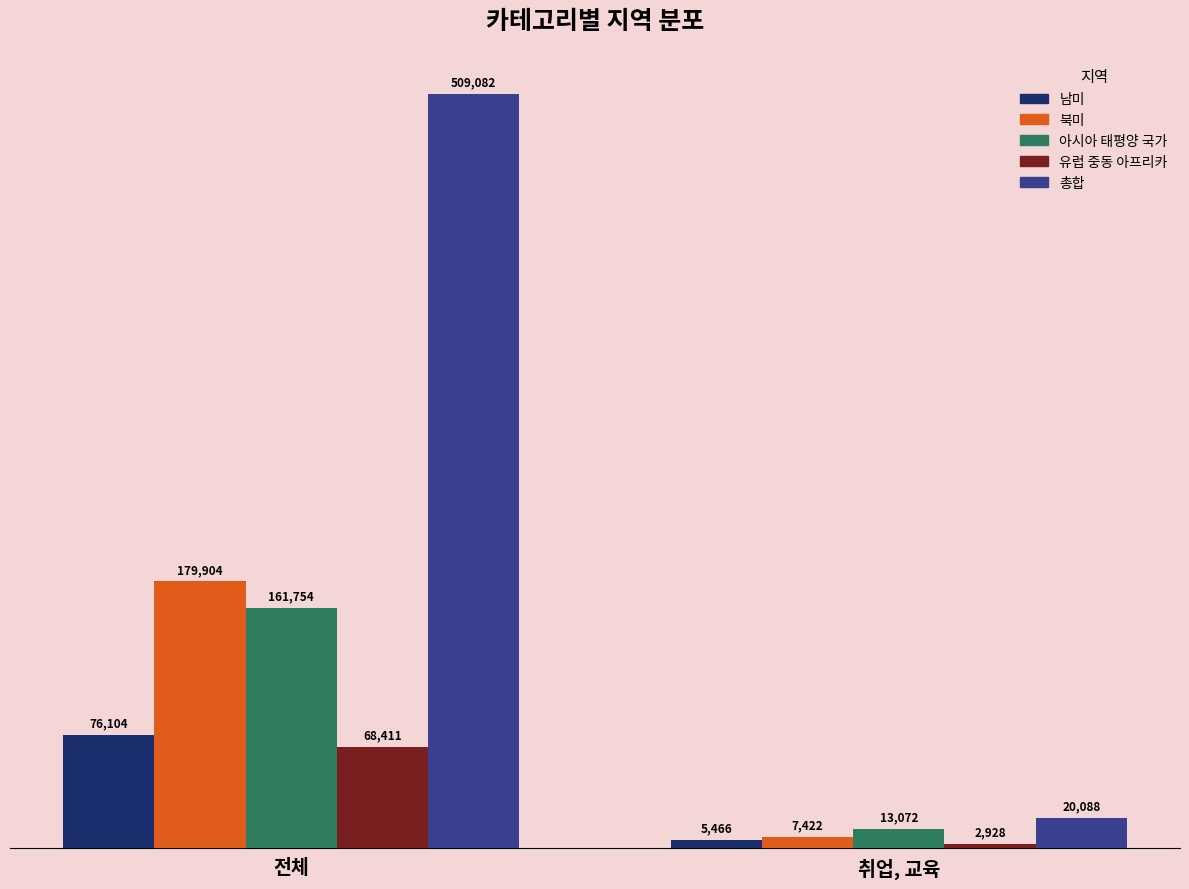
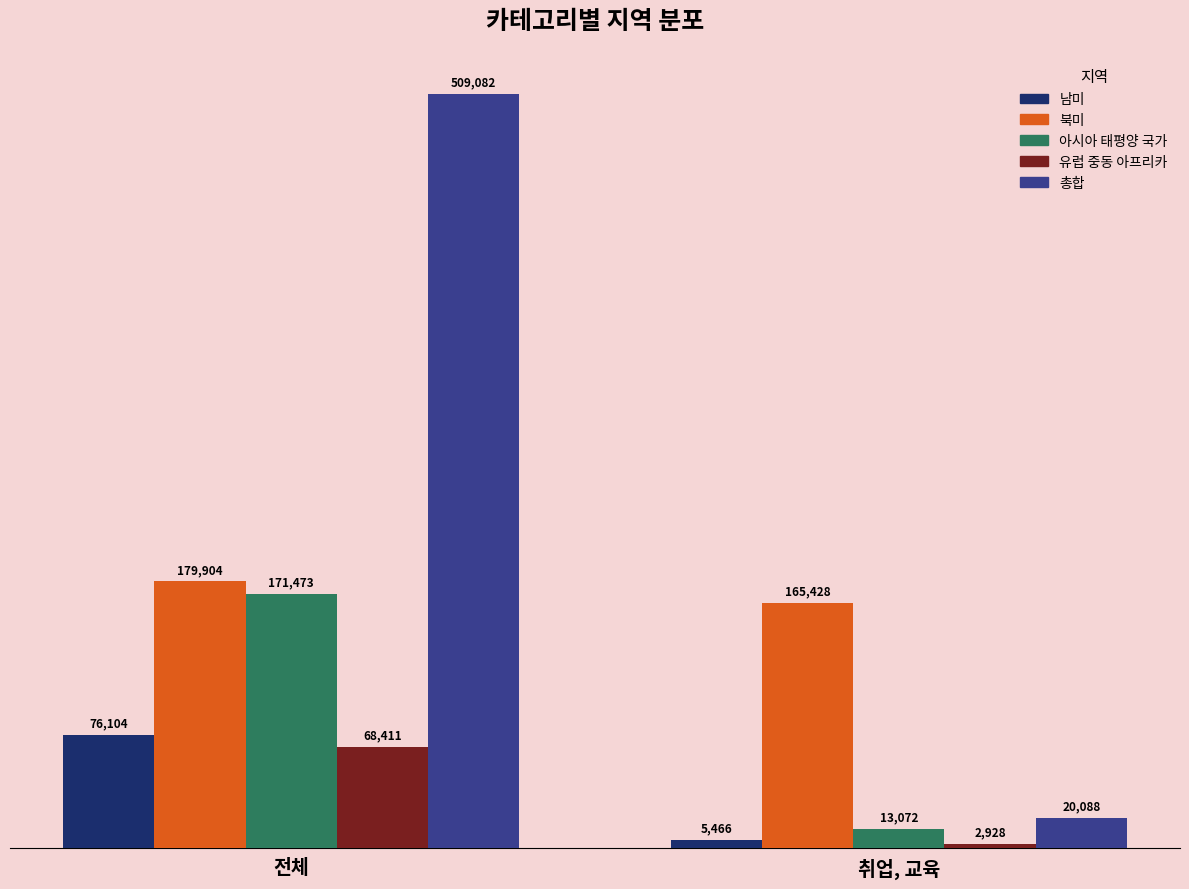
  {
    "북미": {
      "전체": "179,904",
-     "취업, 교육": "7,422"
+     "취업, 교육": "165,428"
    },
    "아시아 태평양 국가": {
-     "전체": "161,754",
+     "전체": "171,473",
      "취업, 교육": "13,072"
    },
    "유럽 중동 아프리카": {
      "전체": "68,411",
      "취업, 교육": "2,928"
    }
  }
